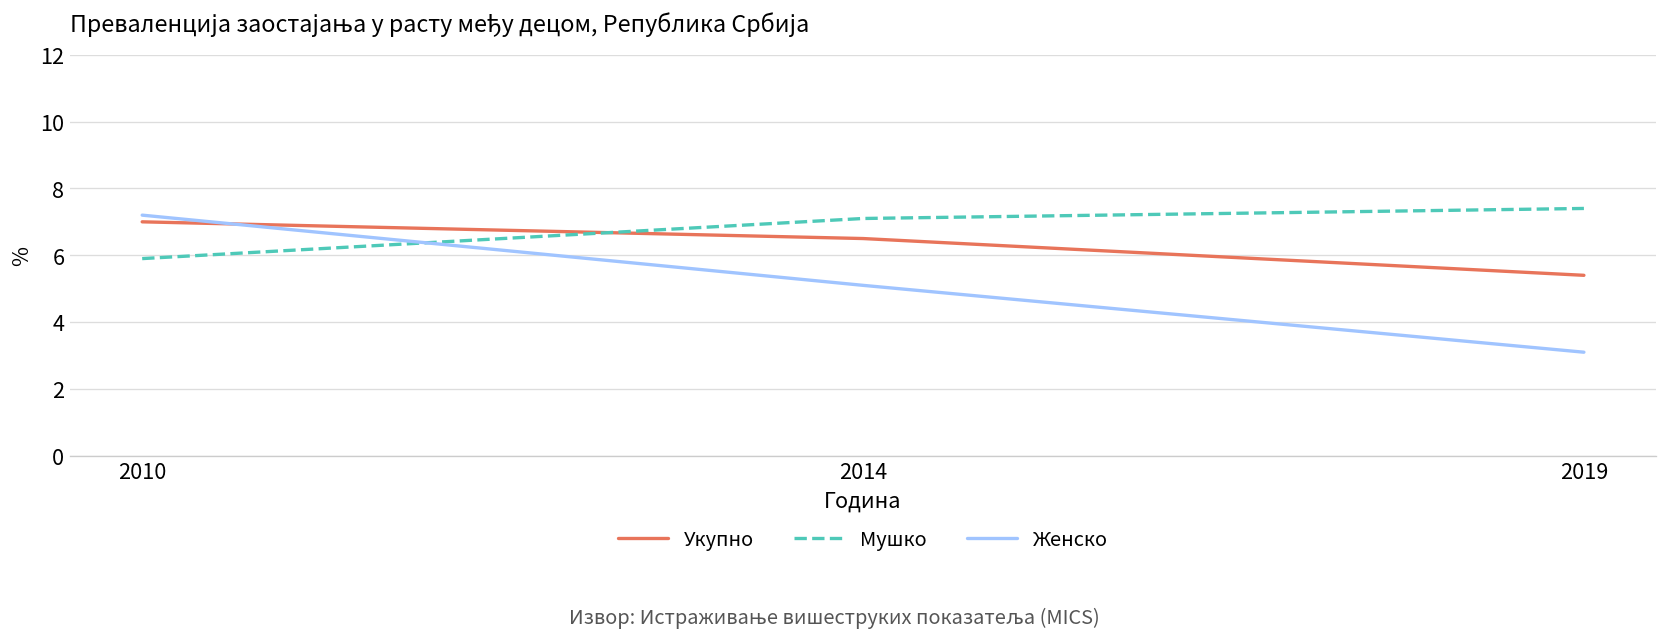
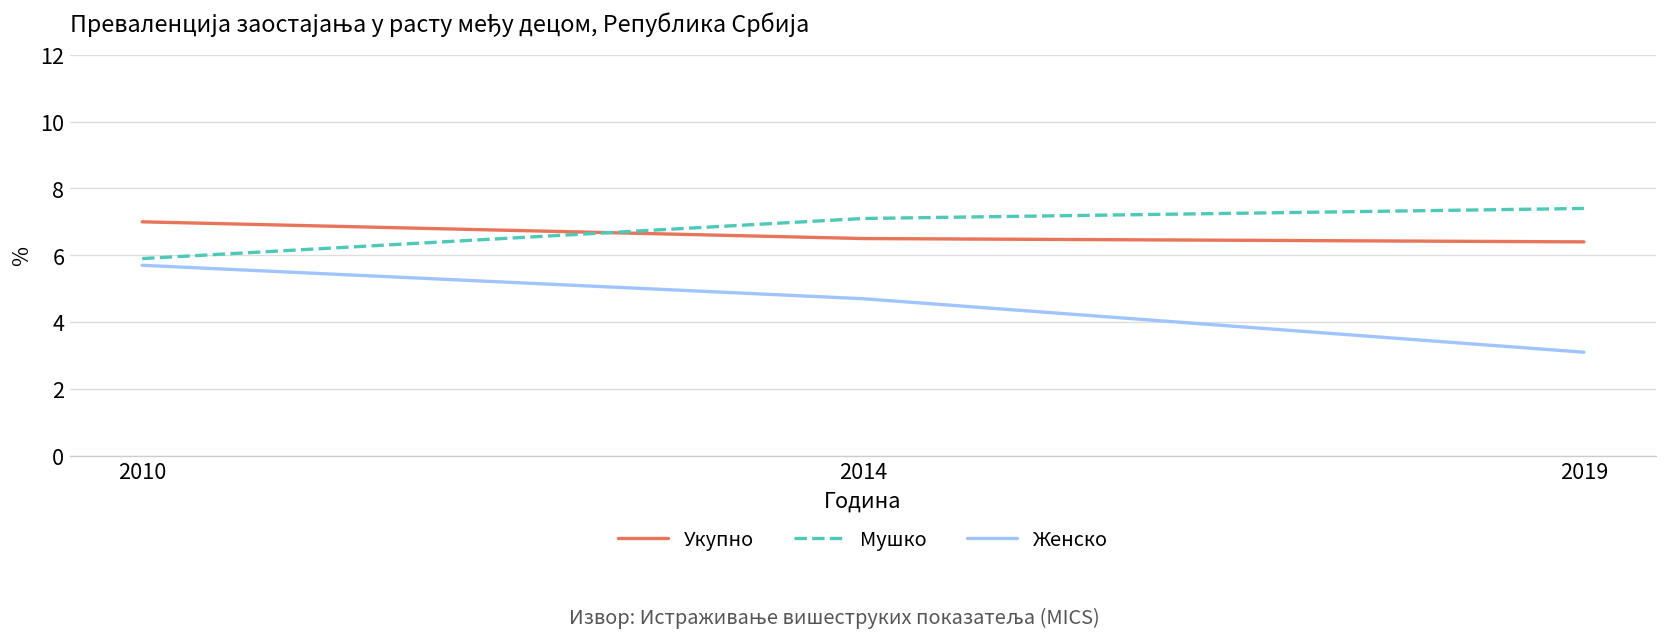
  {
    "Укупно": {
      "2010": 7.0,
      "2014": 6.5,
-     "2019": 5.4
+     "2019": 6.4
    },
    "Мушко": {
      "2010": 5.9,
      "2014": 7.1,
      "2019": 7.4
    },
    "Женско": {
-     "2010": 7.2,
-     "2014": 5.1,
+     "2010": 5.7,
+     "2014": 4.7,
      "2019": 3.1
    }
  }
